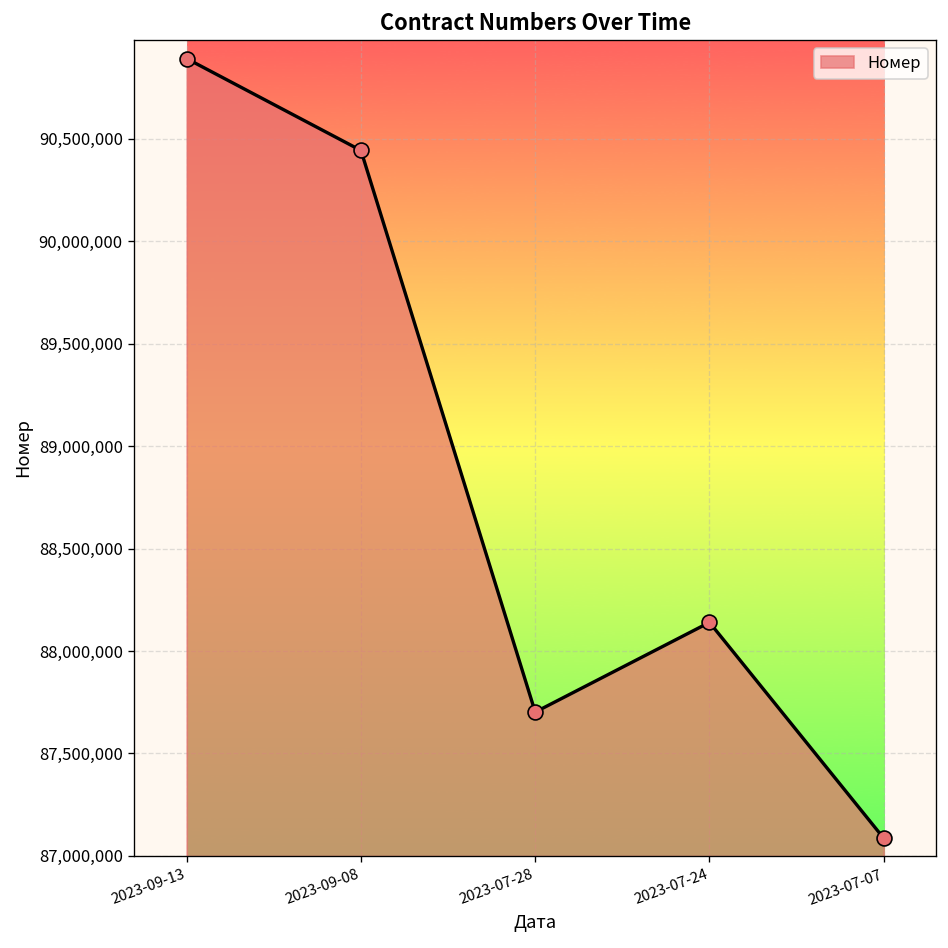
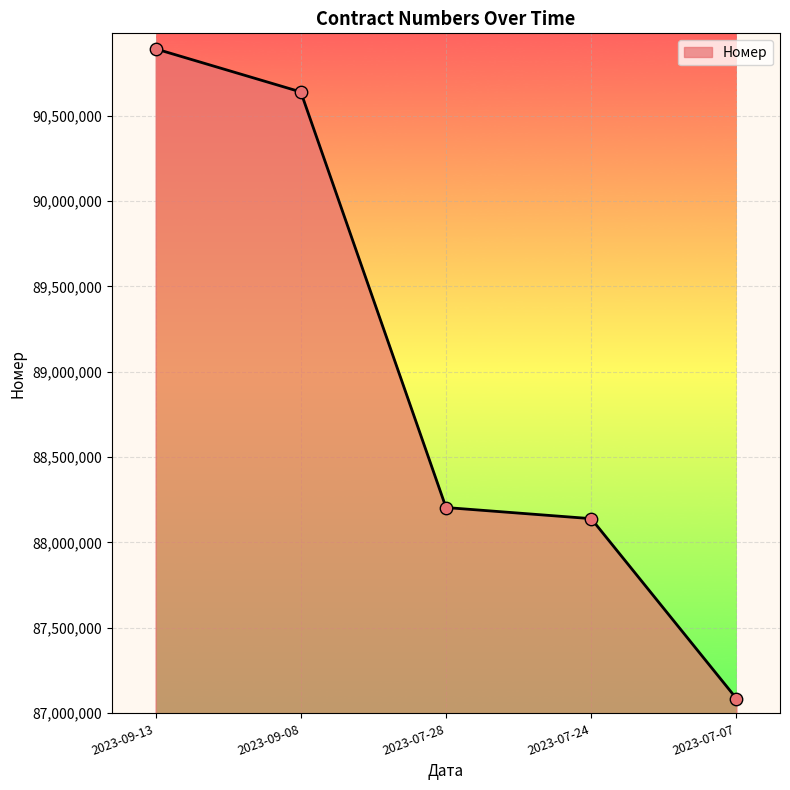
  {
    "2023-09-13": "90,890,000",
-   "2023-09-08": "90,440,000",
-   "2023-07-28": "87,700,000",
+   "2023-09-08": "90,640,000",
+   "2023-07-28": "88,200,000",
    "2023-07-24": "88,140,000",
    "2023-07-07": "87,090,000"
  }
